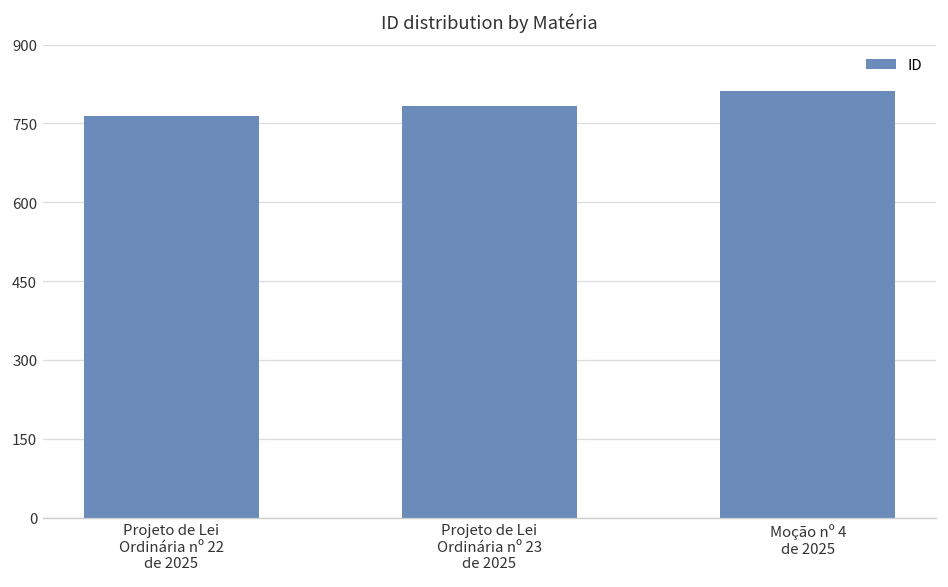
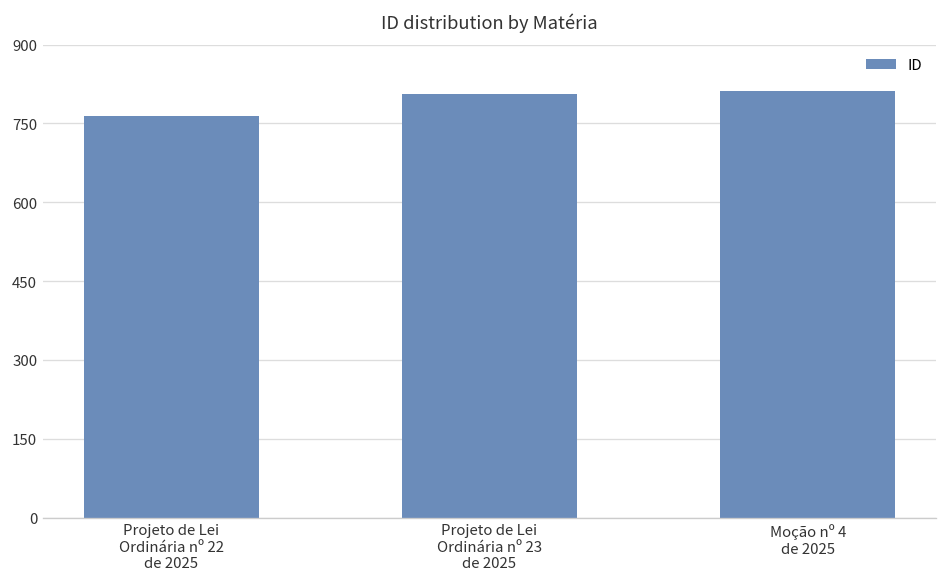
  {
    "Projeto de Lei Ordinária nº 22 de 2025": 770,
-   "Projeto de Lei Ordinária nº 23 de 2025": 780,
+   "Projeto de Lei Ordinária nº 23 de 2025": 810,
    "Moção nº 4 de 2025": 810
  }
